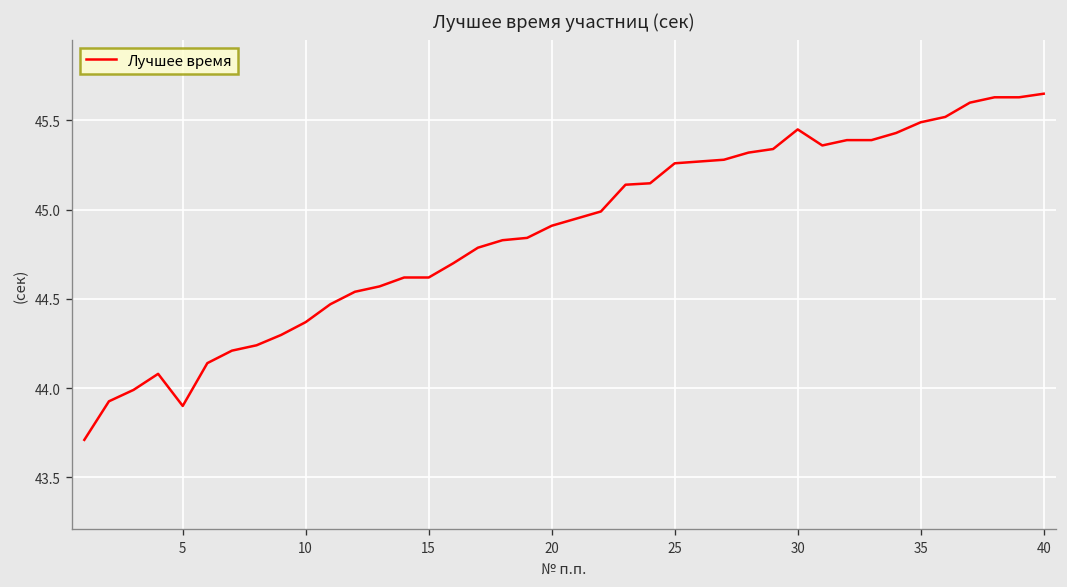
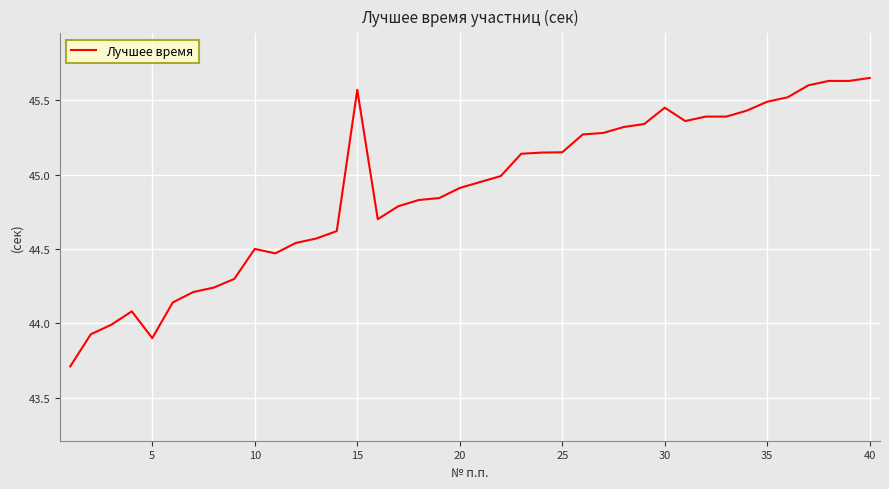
  {
    "5": 43.90,
-   "10": 44.37,
-   "15": 44.62,
+   "10": 44.50,
+   "15": 45.57,
    "20": 44.91,
-   "25": 45.26,
+   "25": 45.15,
    "30": 45.45,
    "35": 45.49,
    "40": 45.65
  }
